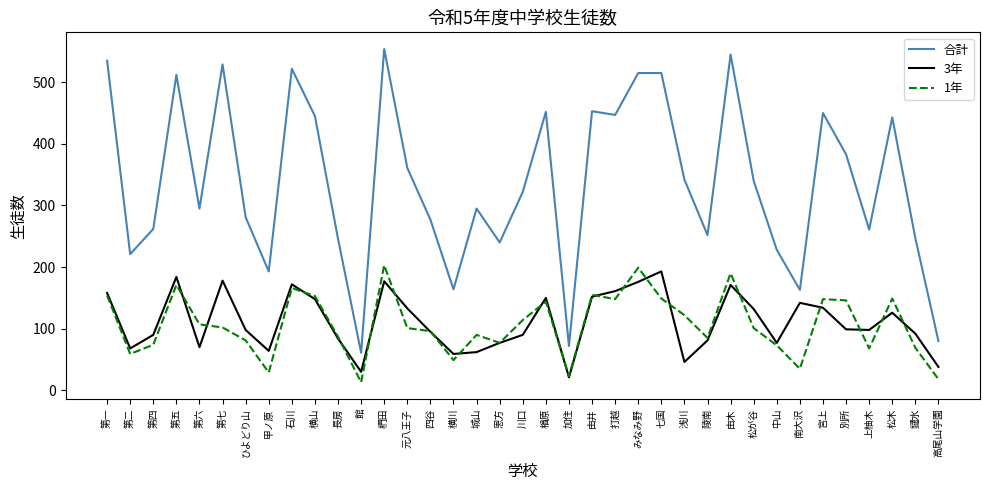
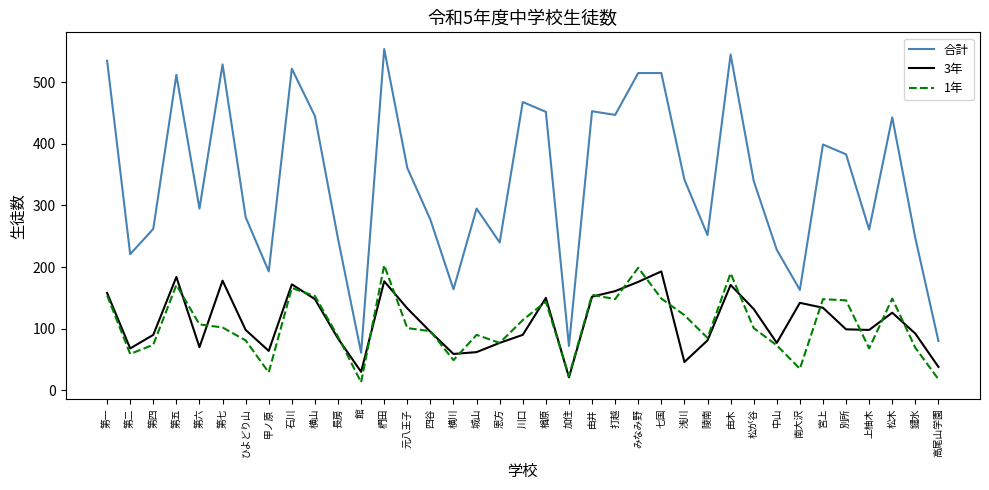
  {
    "合計": {
      "第一": 540,
      "第二": 220,
      "第四": 260,
      "第五": 510,
      "第六": 300,
      "第七": 530,
      "ひよどり山": 280,
      "甲ノ原": 190,
      "石川": 520,
      "横山": 450,
      "長房": 250,
      "館": 60,
      "椚田": 550,
      "元八王子": 360,
      "四谷": 280,
      "横川": 160,
      "城山": 300,
      "恩方": 240,
-     "川口": 320,
+     "川口": 470,
      "楢原": 450,
      "加住": 70,
      "由井": 450,
      "打越": 450,
      "みなみ野": 520,
      "七国": 520,
      "浅川": 340,
      "陵南": 250,
      "由木": 550,
      "松が谷": 340,
      "中山": 230,
      "南大沢": 160,
-     "宮上": 450,
+     "宮上": 400,
      "別所": 380,
      "上柚木": 260,
      "松木": 440,
      "鑓水": 250,
      "高尾山学園": 80
    },
    "3年": {
      "第二": 70,
      "第四": 90,
      "第五": 180,
      "第六": 70,
      "第七": 180,
      "ひよどり山": 100,
      "甲ノ原": 60,
      "石川": 170,
      "横山": 150,
      "館": 30,
      "椚田": 180,
      "元八王子": 130,
      "横川": 60,
      "城山": 60,
      "川口": 90,
      "楢原": 150,
      "打越": 160,
      "みなみ野": 180,
      "七国": 190,
      "浅川": 50,
      "由木": 170,
      "松が谷": 130,
      "南大沢": 140,
      "宮上": 130,
      "別所": 100,
      "上柚木": 100,
      "松木": 130,
      "鑓水": 90,
      "高尾山学園": 40
    },
    "1年": {
      "第二": 60,
      "第四": 70,
      "第五": 170,
      "第六": 110,
      "第七": 100,
      "ひよどり山": 80,
      "甲ノ原": 30,
      "石川": 170,
      "横山": 150,
      "館": 10,
      "椚田": 200,
      "元八王子": 100,
      "横川": 50,
      "城山": 90,
      "川口": 110,
      "楢原": 140,
      "打越": 150,
      "みなみ野": 200,
      "七国": 150,
      "浅川": 120,
      "由木": 190,
      "松が谷": 100,
      "南大沢": 40,
      "宮上": 150,
      "別所": 150,
      "上柚木": 70,
      "松木": 150,
      "鑓水": 70,
      "高尾山学園": 20
    }
  }
